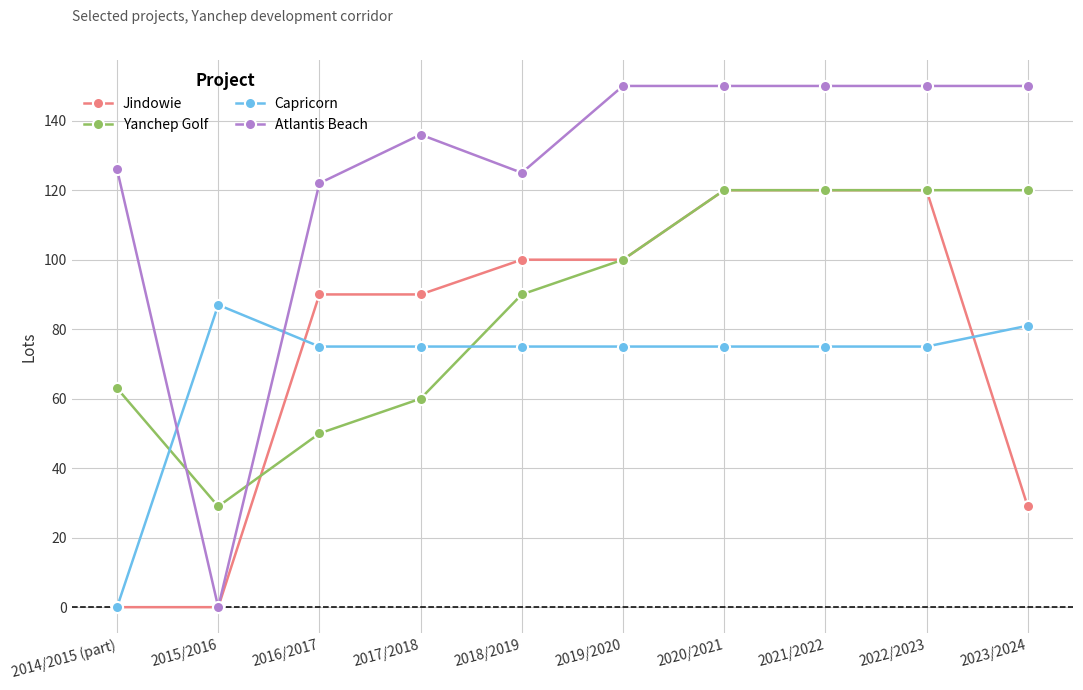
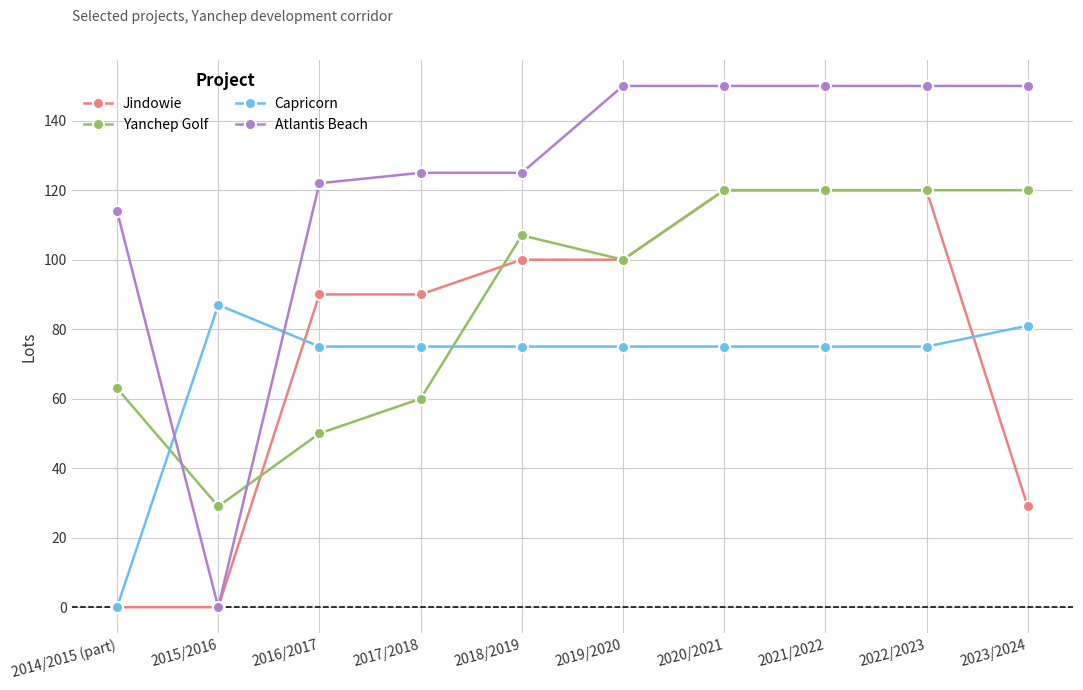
  {
    "Jindowie": {
      "2016/2017": 90,
      "2017/2018": 90,
      "2018/2019": 100,
      "2023/2024": 29
    },
    "Yanchep Golf": {
      "2014/2015 (part)": 63,
      "2015/2016": 29,
      "2016/2017": 50,
      "2017/2018": 60,
-     "2018/2019": 90,
+     "2018/2019": 107,
      "2023/2024": 120
    },
    "Capricorn": {
      "2015/2016": 87,
      "2016/2017": 75,
      "2017/2018": 75,
      "2018/2019": 75,
      "2019/2020": 75,
      "2020/2021": 75,
      "2021/2022": 75,
      "2022/2023": 75,
      "2023/2024": 81
    },
    "Atlantis Beach": {
-     "2014/2015 (part)": 126,
+     "2014/2015 (part)": 114,
      "2016/2017": 122,
-     "2017/2018": 136,
+     "2017/2018": 125,
      "2018/2019": 125,
      "2019/2020": 150,
      "2020/2021": 150,
      "2021/2022": 150,
      "2022/2023": 150,
      "2023/2024": 150
    }
  }
